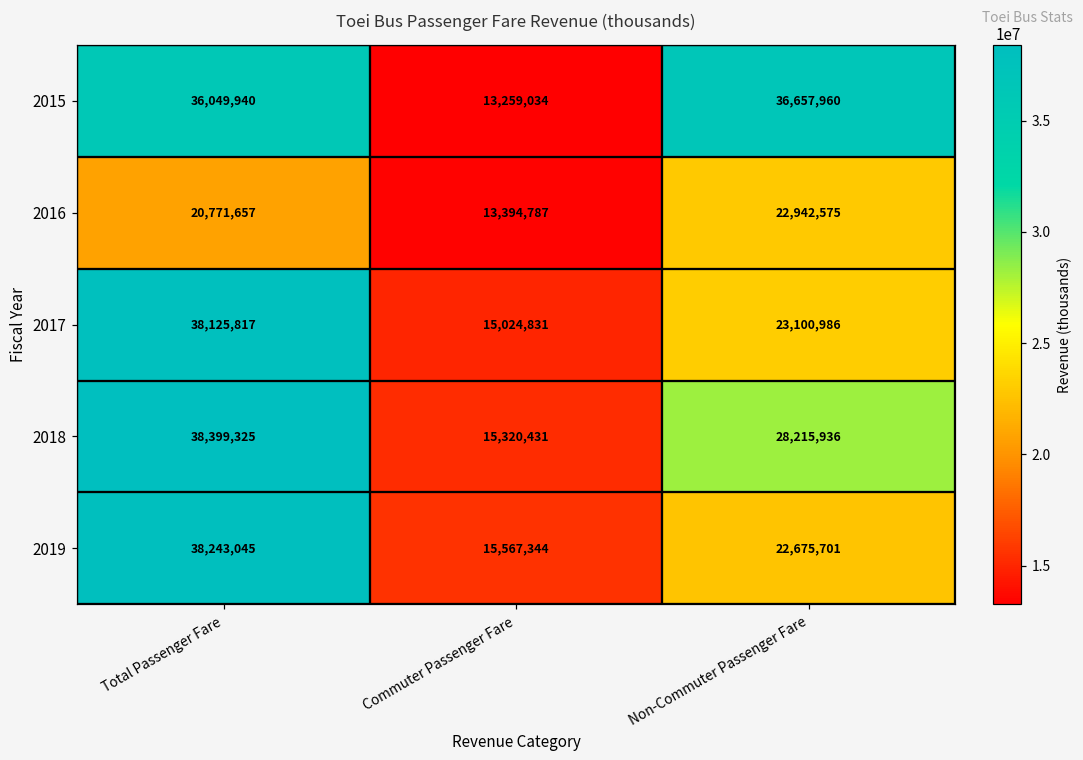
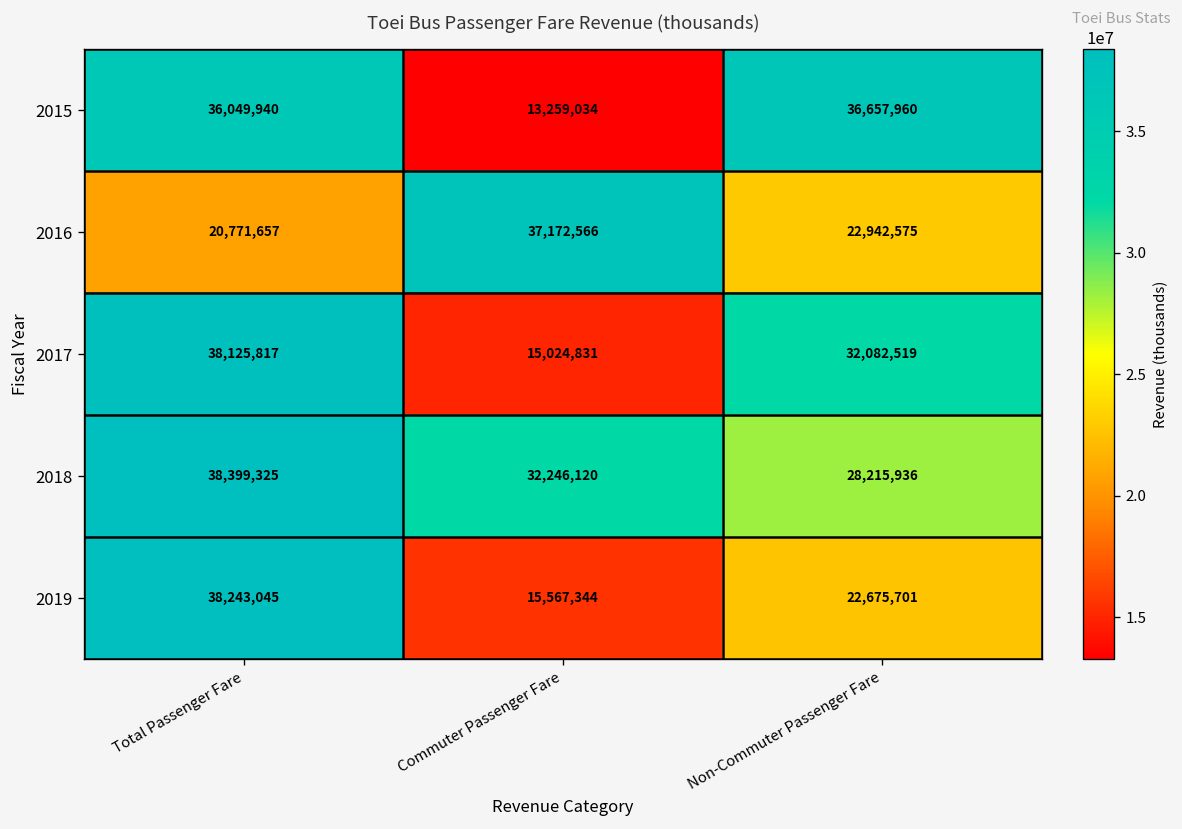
  {
    "2015": {
      "Total Passenger Fare": "36,049,940",
      "Commuter Passenger Fare": "13,259,034",
      "Non-Commuter Passenger Fare": "36,657,960"
    },
    "2016": {
      "Total Passenger Fare": "20,771,657",
-     "Commuter Passenger Fare": "13,394,787",
+     "Commuter Passenger Fare": "37,172,566",
      "Non-Commuter Passenger Fare": "22,942,575"
    },
    "2017": {
      "Total Passenger Fare": "38,125,817",
      "Commuter Passenger Fare": "15,024,831",
-     "Non-Commuter Passenger Fare": "23,100,986"
+     "Non-Commuter Passenger Fare": "32,082,519"
    },
    "2018": {
      "Total Passenger Fare": "38,399,325",
-     "Commuter Passenger Fare": "15,320,431",
+     "Commuter Passenger Fare": "32,246,120",
      "Non-Commuter Passenger Fare": "28,215,936"
    },
    "2019": {
      "Total Passenger Fare": "38,243,045",
      "Commuter Passenger Fare": "15,567,344",
      "Non-Commuter Passenger Fare": "22,675,701"
    }
  }
